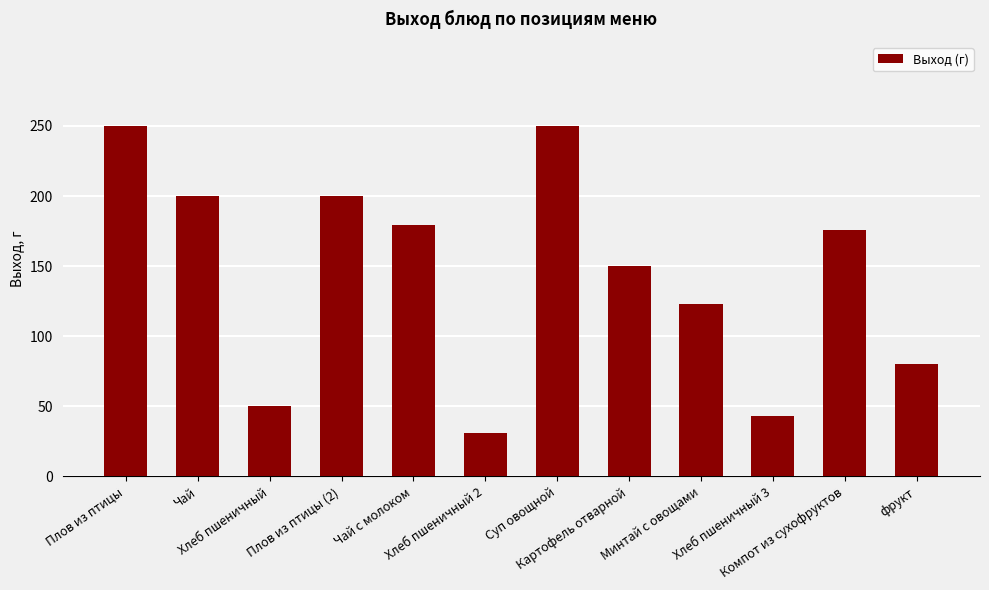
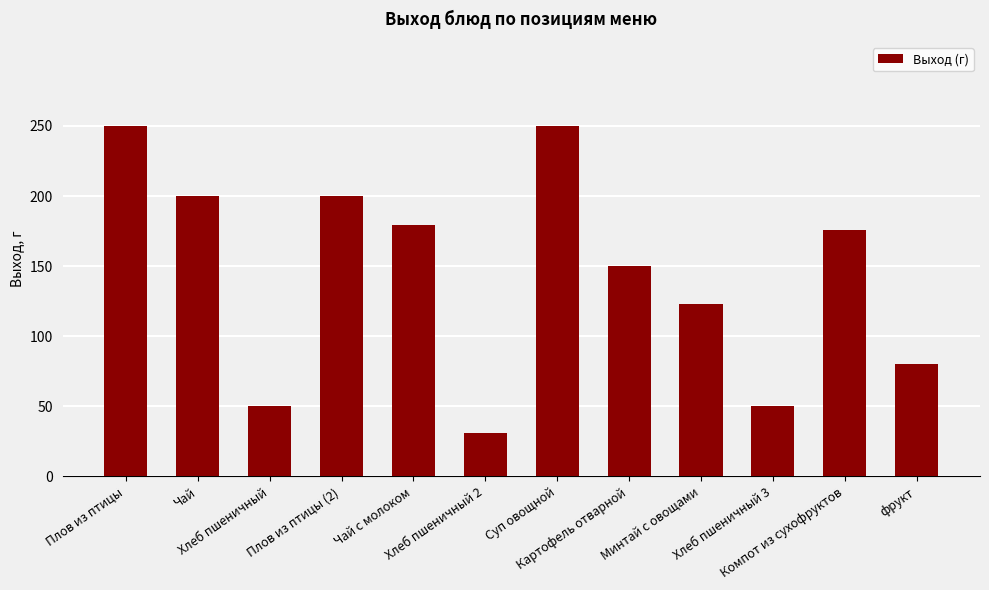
  {
    "Плов из птицы": 250,
    "Чай": 200,
    "Хлеб пшеничный": 50,
    "Плов из птицы (2)": 200,
    "Чай с молоком": 179,
    "Хлеб пшеничный 2": 31,
    "Суп овощной": 250,
    "Картофель отварной": 150,
    "Минтай с овощами": 123,
-   "Хлеб пшеничный 3": 43,
+   "Хлеб пшеничный 3": 50,
    "Компот из сухофруктов": 176,
    "фрукт": 80
  }
